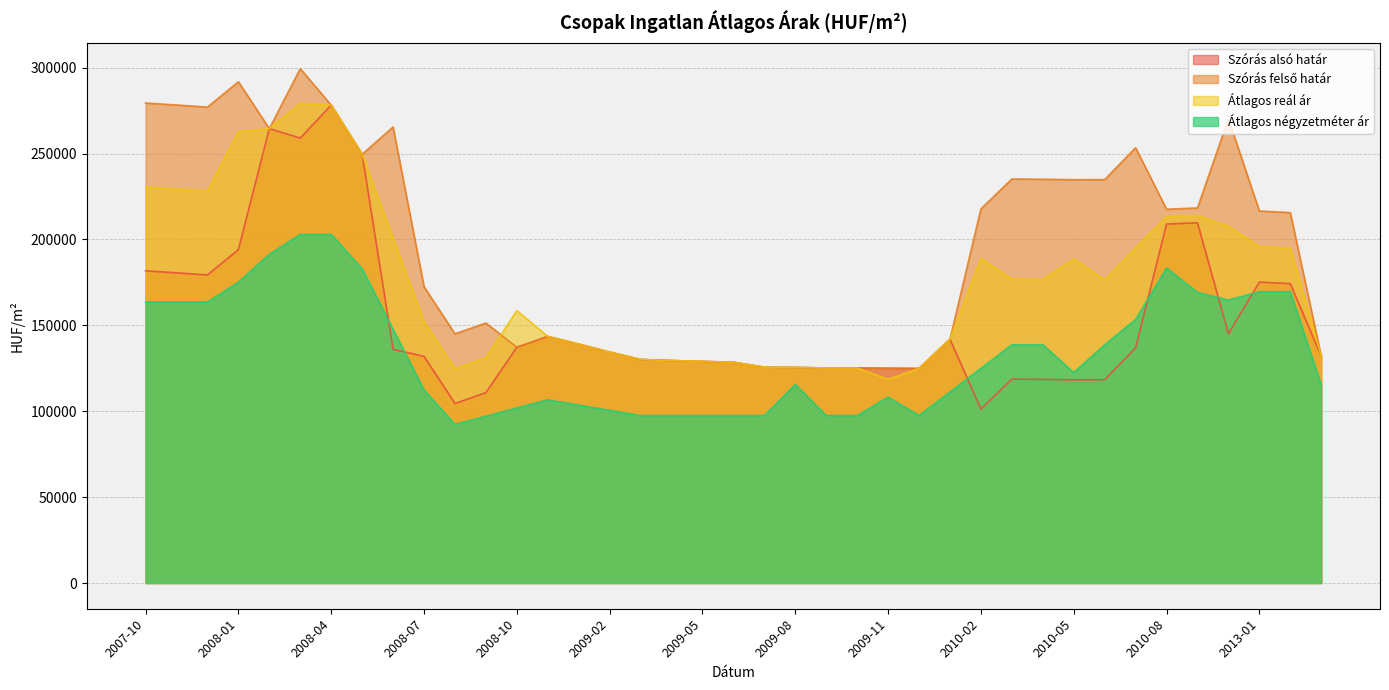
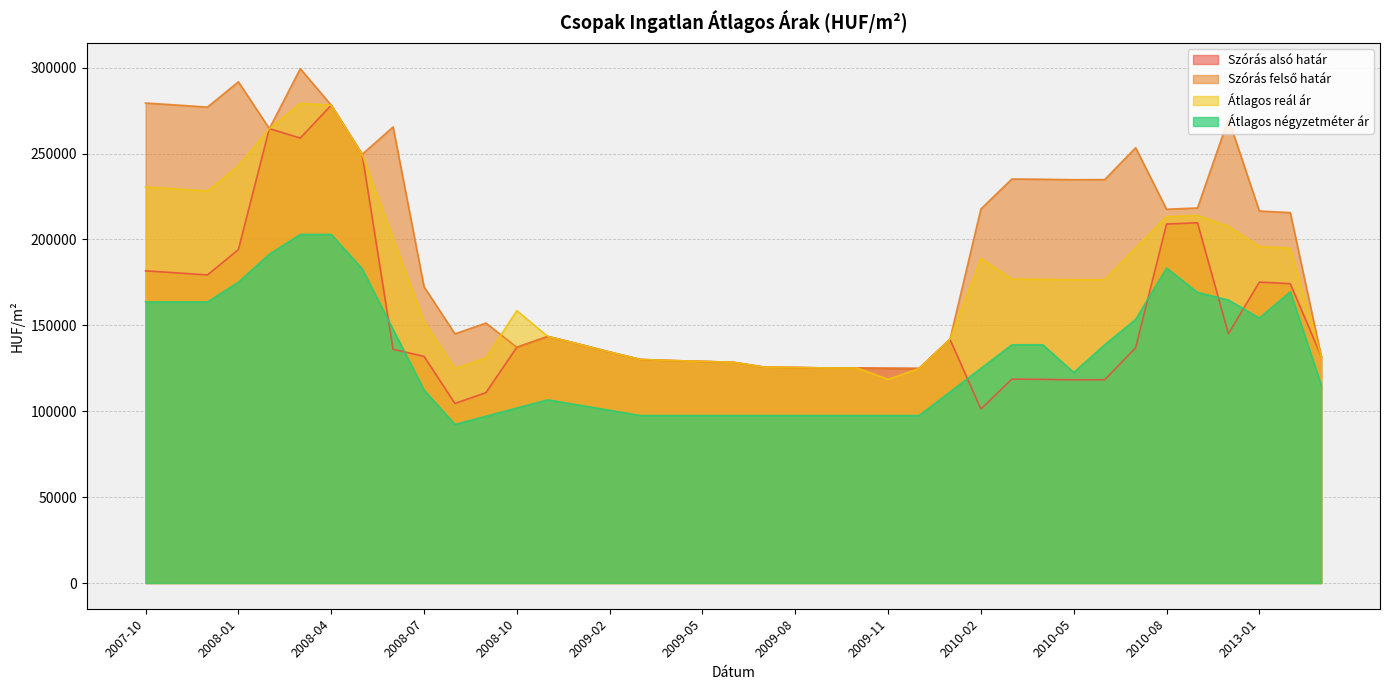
  {
    "Átlagos reál ár": {
      "2007-10": 231000,
-     "2008-01": 263000,
+     "2008-01": 243000,
      "2008-07": 152000,
      "2008-10": 159000,
      "2009-11": 119000,
      "2010-02": 189000,
-     "2010-05": 189000,
+     "2010-05": 177000,
      "2010-08": 213000,
      "2013-01": 196000
    },
    "Átlagos négyzetméter ár": {
      "2007-10": 164000,
      "2008-01": 175000,
      "2008-04": 203000,
      "2008-07": 112000,
      "2008-10": 102000,
      "2009-02": 101000,
      "2009-05": 98000,
-     "2009-08": 116000,
-     "2009-11": 108000,
+     "2009-08": 98000,
+     "2009-11": 98000,
      "2010-02": 125000,
      "2010-05": 123000,
      "2010-08": 183000,
-     "2013-01": 170000
+     "2013-01": 154000
    }
  }
